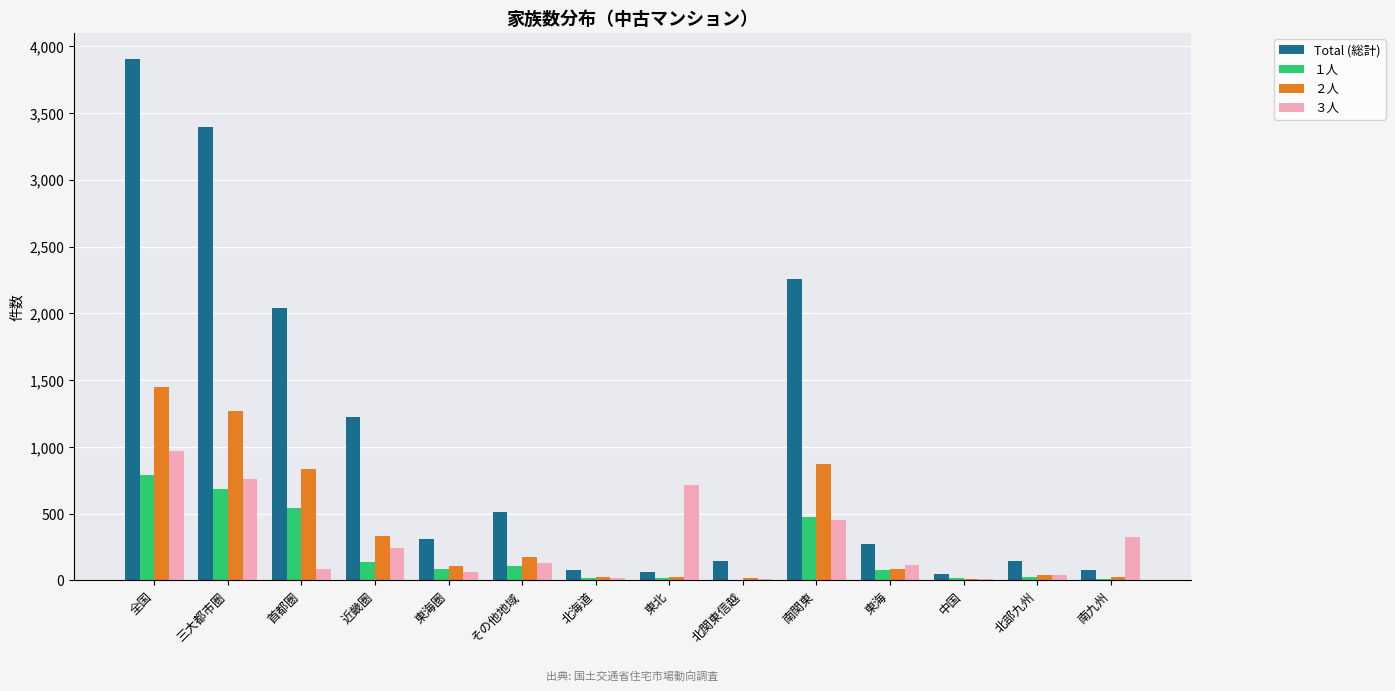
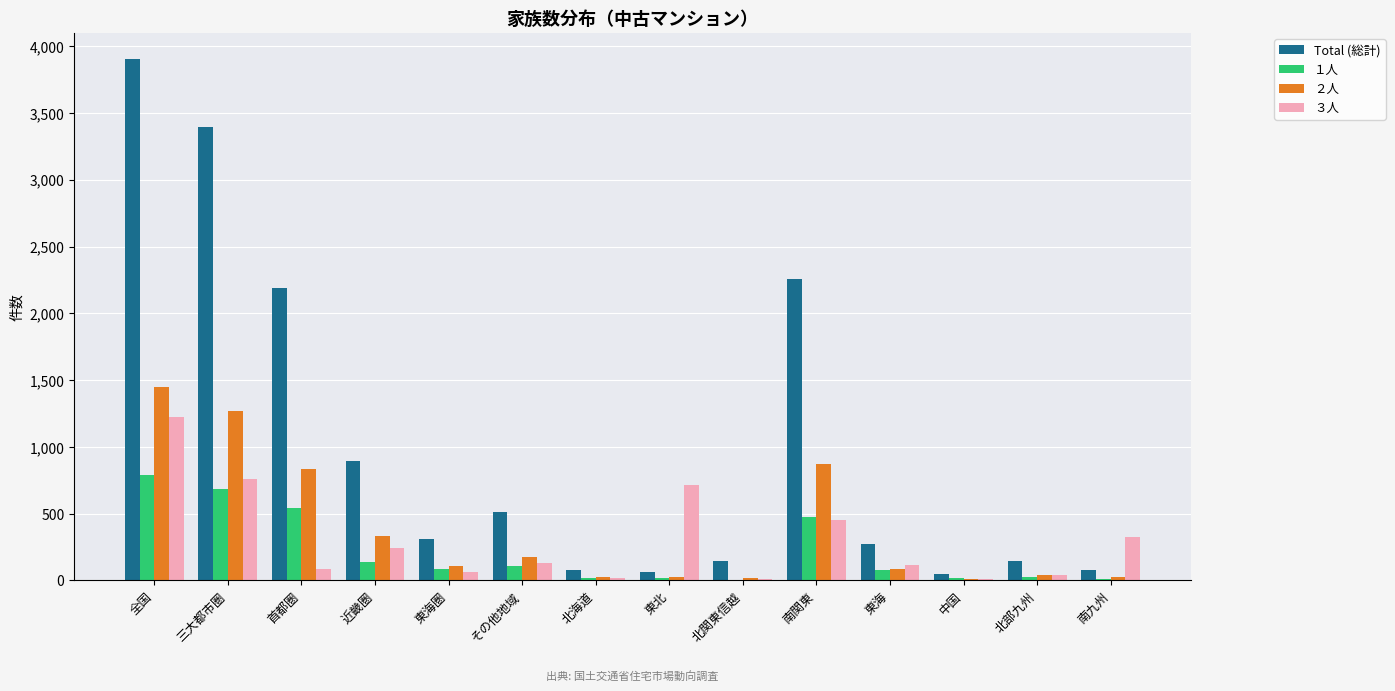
  {
    "Total (総計)": {
      "全国": "3,910",
      "三大都市圏": "3,390",
-     "首都圏": "2,040",
-     "近畿圏": "1,230",
+     "首都圏": "2,190",
+     "近畿圏": "900",
      "東海圏": "310",
      "その他地域": "510",
      "北海道": "80",
      "東北": "60",
      "北関東信越": "140",
      "南関東": "2,260",
      "東海": "280",
      "中国": "50",
      "北部九州": "150",
      "南九州": "80"
    },
    "１人": {
      "全国": "790",
      "三大都市圏": "680",
      "首都圏": "540",
      "近畿圏": "140",
      "東海圏": "80",
      "その他地域": "110",
      "南関東": "480",
      "東海": "80",
      "北部九州": "30"
    },
    "２人": {
      "全国": "1,450",
      "三大都市圏": "1,270",
      "首都圏": "830",
      "近畿圏": "330",
      "東海圏": "110",
      "その他地域": "180",
      "北海道": "30",
      "東北": "20",
      "南関東": "870",
      "東海": "90",
      "北部九州": "40",
      "南九州": "30"
    },
    "３人": {
-     "全国": "970",
+     "全国": "1,230",
      "三大都市圏": "760",
      "首都圏": "80",
      "近畿圏": "250",
      "東海圏": "60",
      "その他地域": "130",
      "北海道": "20",
      "東北": "720",
      "南関東": "450",
      "東海": "120",
      "北部九州": "40",
      "南九州": "330"
    }
  }
